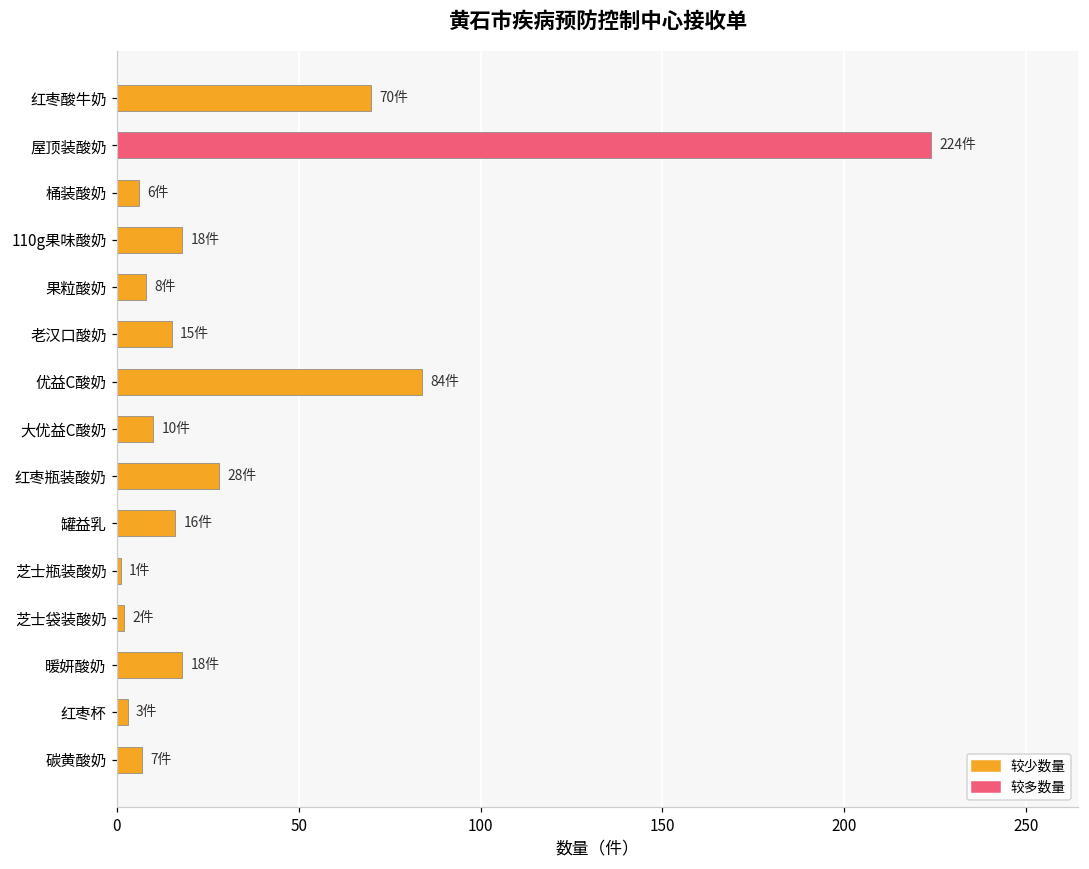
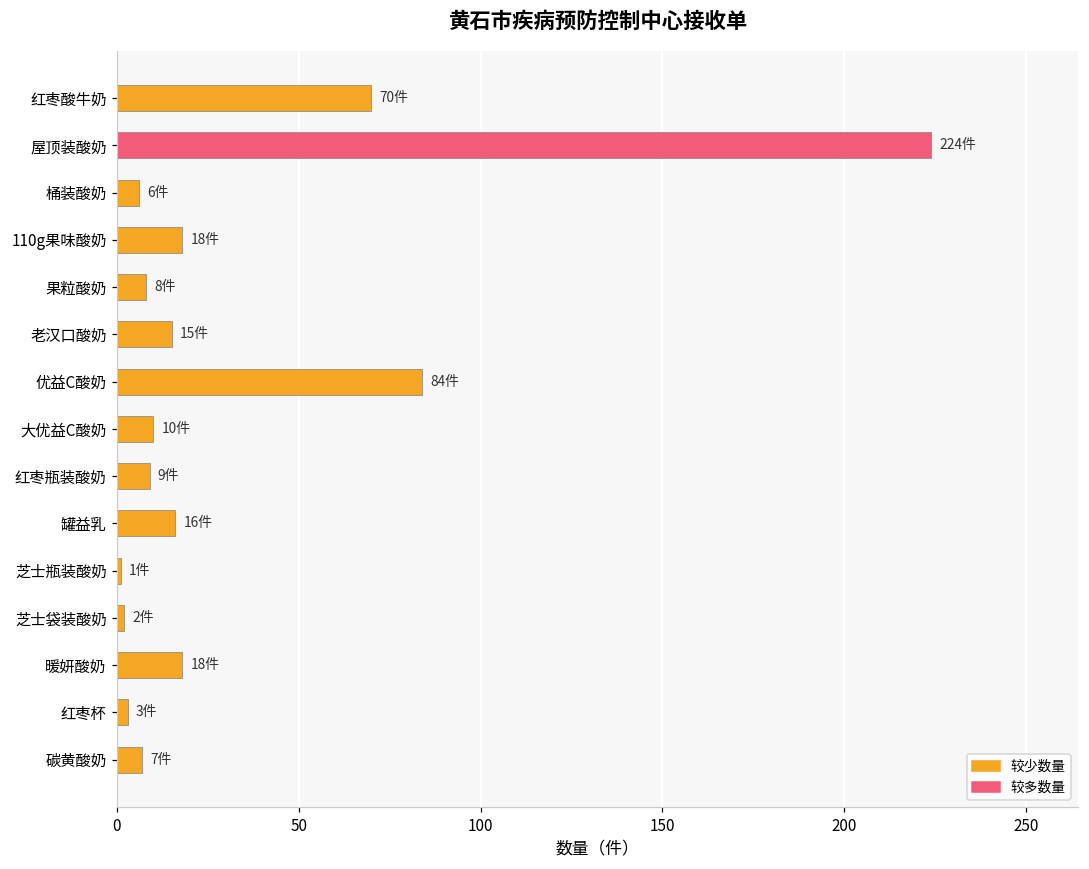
  {
    "红枣酸牛奶": "70件",
    "屋顶装酸奶": "224件",
    "桶装酸奶": "6件",
    "110g果味酸奶": "18件",
    "果粒酸奶": "8件",
    "老汉口酸奶": "15件",
    "优益C酸奶": "84件",
    "大优益C酸奶": "10件",
-   "红枣瓶装酸奶": "28件",
+   "红枣瓶装酸奶": "9件",
    "罐益乳": "16件",
    "芝士瓶装酸奶": "1件",
    "芝士袋装酸奶": "2件",
    "暖妍酸奶": "18件",
    "红枣杯": "3件",
    "碳黄酸奶": "7件"
  }
